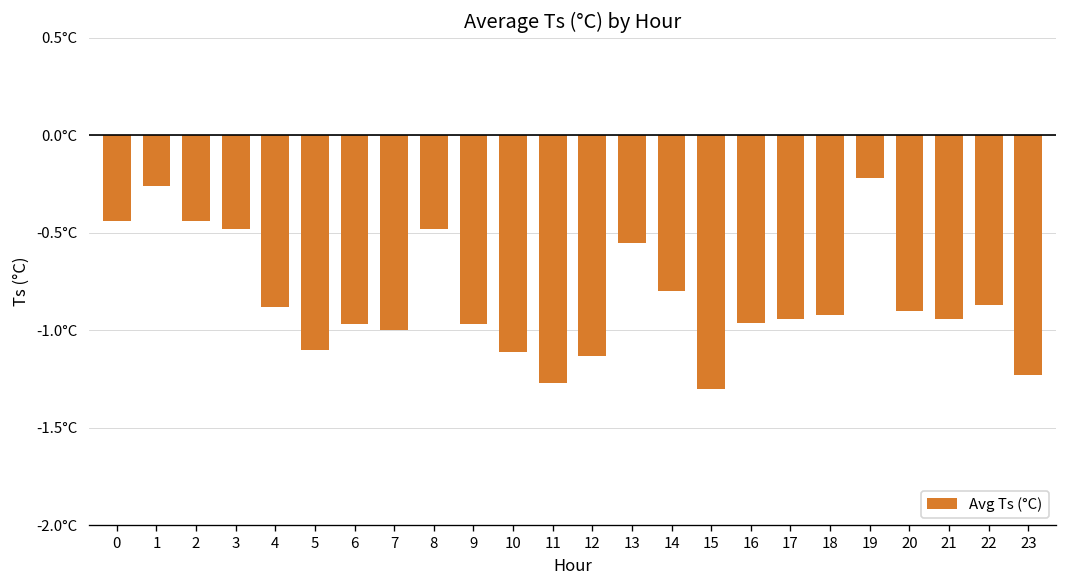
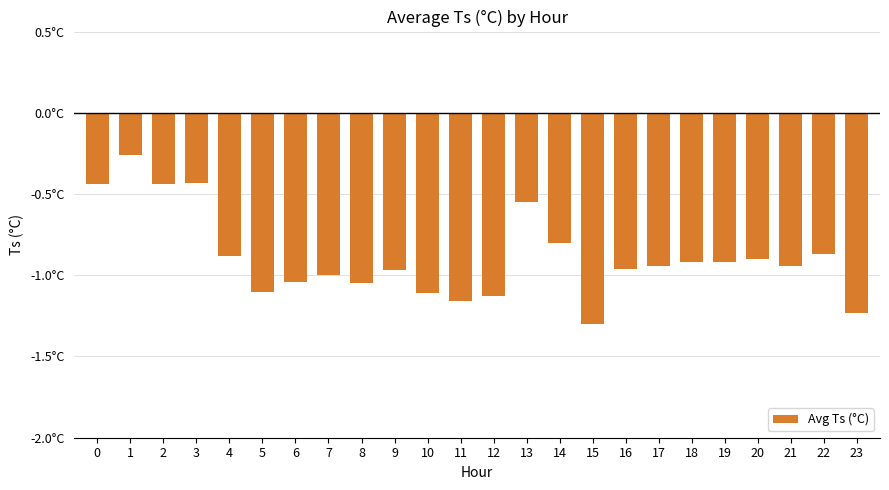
  {
    "0": "-0.44°C",
    "1": "-0.26°C",
    "2": "-0.44°C",
-   "3": "-0.48°C",
+   "3": "-0.43°C",
    "4": "-0.88°C",
    "5": "-1.10°C",
-   "6": "-0.97°C",
+   "6": "-1.04°C",
    "7": "-1.00°C",
-   "8": "-0.48°C",
+   "8": "-1.05°C",
    "9": "-0.97°C",
    "10": "-1.11°C",
-   "11": "-1.27°C",
+   "11": "-1.16°C",
    "12": "-1.13°C",
    "13": "-0.55°C",
    "14": "-0.80°C",
    "15": "-1.30°C",
    "16": "-0.96°C",
    "17": "-0.94°C",
    "18": "-0.92°C",
-   "19": "-0.22°C",
+   "19": "-0.92°C",
    "20": "-0.90°C",
    "21": "-0.94°C",
    "22": "-0.87°C",
    "23": "-1.23°C"
  }
